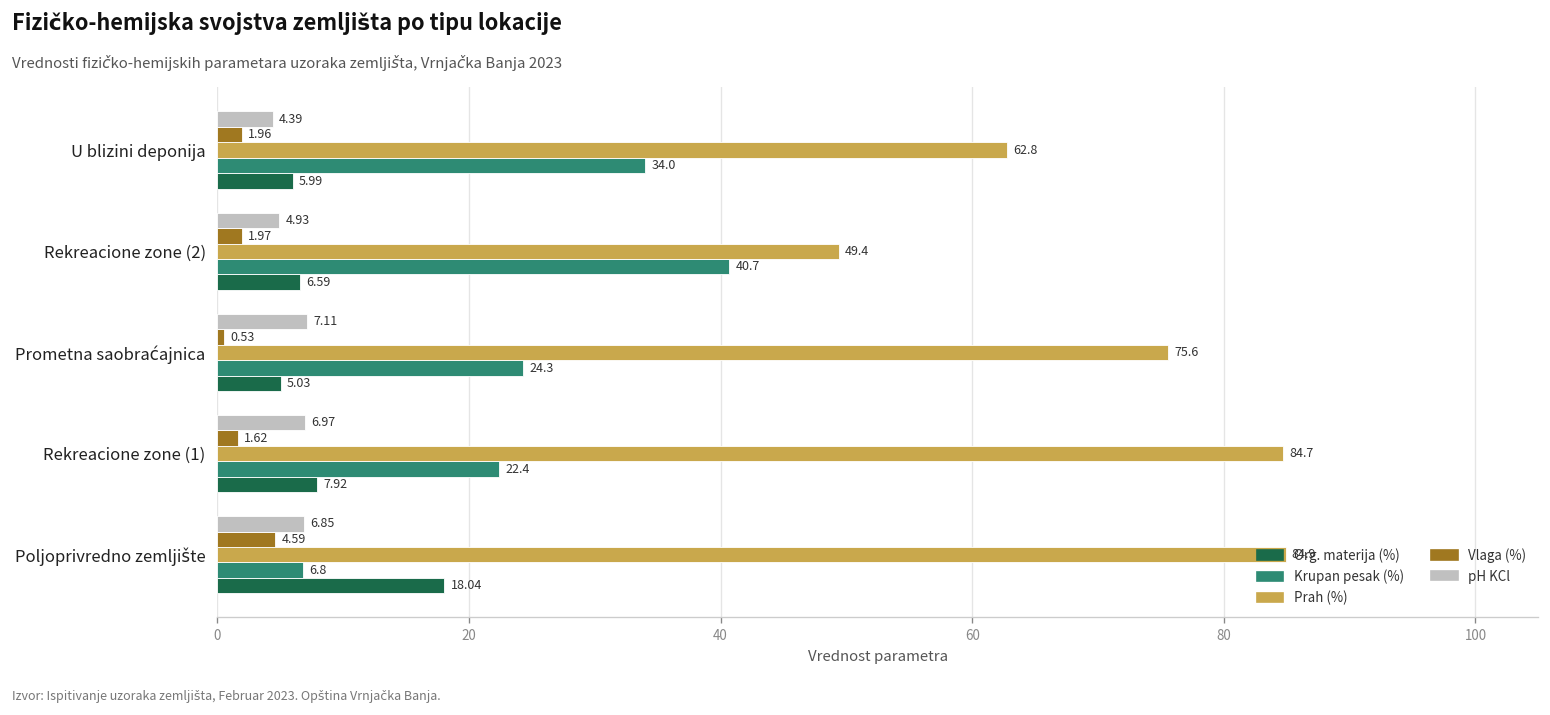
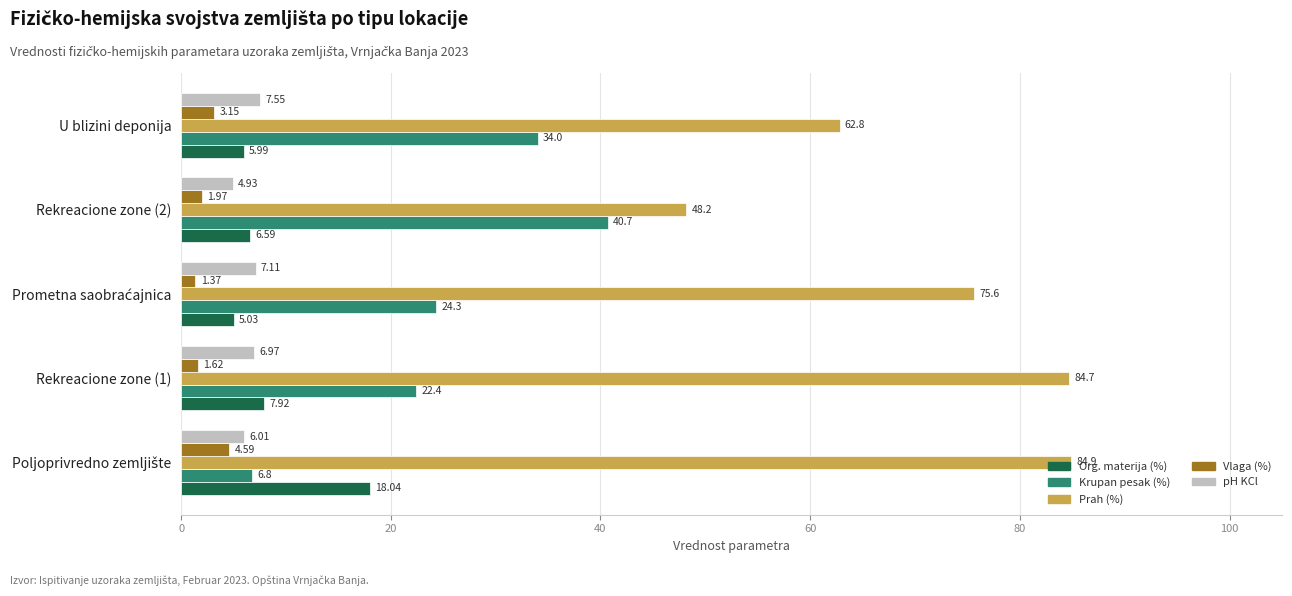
  {
    "Prah (%)": {
      "U blizini deponija": 62.8,
-     "Rekreacione zone (2)": 49.4,
+     "Rekreacione zone (2)": 48.2,
      "Prometna saobraćajnica": 75.6,
      "Rekreacione zone (1)": 84.7,
      "Poljoprivredno zemljište": 84.9
    },
    "Vlaga (%)": {
-     "U blizini deponija": 1.96,
+     "U blizini deponija": 3.15,
      "Rekreacione zone (2)": 1.97,
-     "Prometna saobraćajnica": 0.53,
+     "Prometna saobraćajnica": 1.37,
      "Rekreacione zone (1)": 1.62,
      "Poljoprivredno zemljište": 4.59
    },
    "pH KCl": {
-     "U blizini deponija": 4.39,
+     "U blizini deponija": 7.55,
      "Rekreacione zone (2)": 4.93,
      "Prometna saobraćajnica": 7.11,
      "Rekreacione zone (1)": 6.97,
-     "Poljoprivredno zemljište": 6.85
+     "Poljoprivredno zemljište": 6.01
    }
  }
